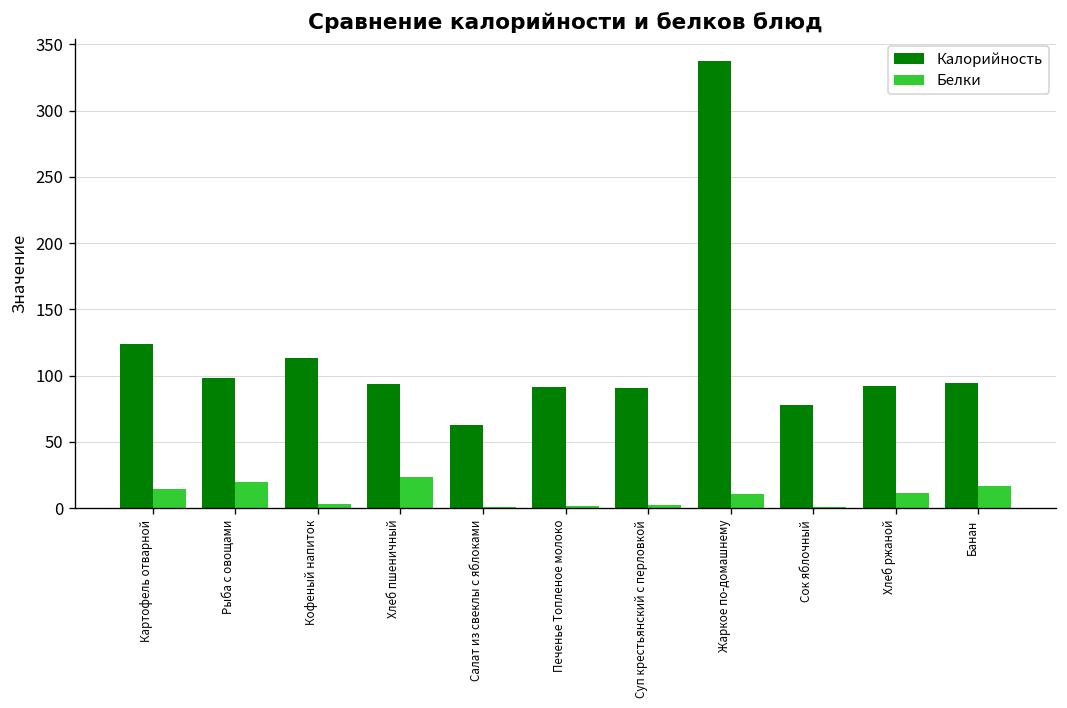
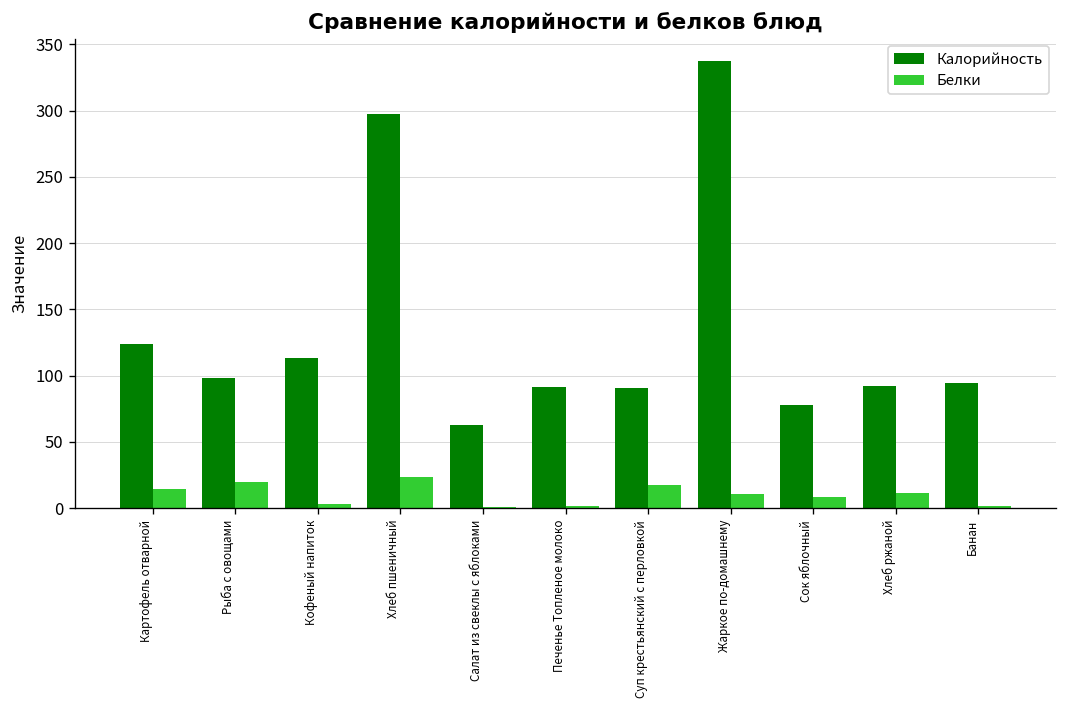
  {
    "Калорийность": {
      "Картофель отварной": 124,
      "Рыба с овощами": 98,
      "Кофеный напиток": 113,
-     "Хлеб пшеничный": 94,
+     "Хлеб пшеничный": 297,
      "Салат из свеклы с яблоками": 62,
      "Печенье Топленое молоко": 91,
      "Суп крестьянский с перловкой": 91,
      "Жаркое по-домашнему": 337,
      "Сок яблочный": 78,
      "Хлеб ржаной": 92,
      "Банан": 95
    },
    "Белки": {
      "Картофель отварной": 14,
      "Рыба с овощами": 19,
      "Кофеный напиток": 3,
      "Хлеб пшеничный": 24,
-     "Суп крестьянский с перловкой": 3,
+     "Суп крестьянский с перловкой": 17,
      "Жаркое по-домашнему": 11,
-     "Сок яблочный": 1,
+     "Сок яблочный": 9,
      "Хлеб ржаной": 11,
-     "Банан": 16
+     "Банан": 2
    }
  }
